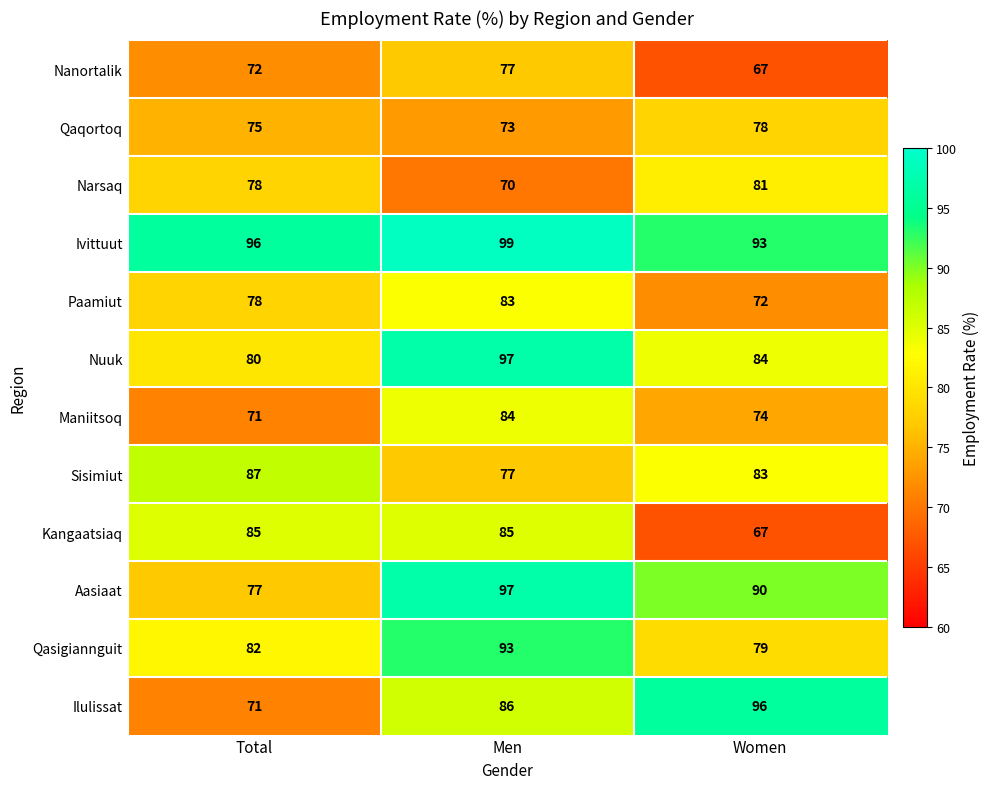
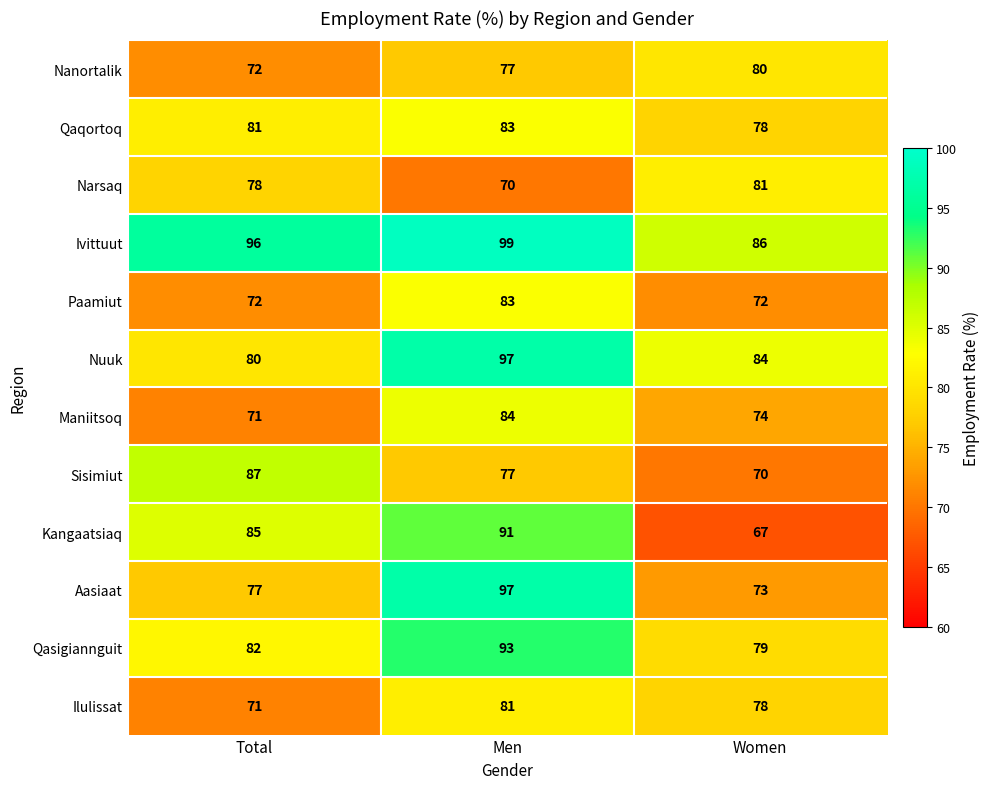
  {
    "Nanortalik": {
      "Total": 72,
      "Men": 77,
-     "Women": 67
+     "Women": 80
    },
    "Qaqortoq": {
-     "Total": 75,
-     "Men": 73,
+     "Total": 81,
+     "Men": 83,
      "Women": 78
    },
    "Narsaq": {
      "Total": 78,
      "Men": 70,
      "Women": 81
    },
    "Ivittuut": {
      "Total": 96,
      "Men": 99,
-     "Women": 93
+     "Women": 86
    },
    "Paamiut": {
-     "Total": 78,
+     "Total": 72,
      "Men": 83,
      "Women": 72
    },
    "Nuuk": {
      "Total": 80,
      "Men": 97,
      "Women": 84
    },
    "Maniitsoq": {
      "Total": 71,
      "Men": 84,
      "Women": 74
    },
    "Sisimiut": {
      "Total": 87,
      "Men": 77,
-     "Women": 83
+     "Women": 70
    },
    "Kangaatsiaq": {
      "Total": 85,
-     "Men": 85,
+     "Men": 91,
      "Women": 67
    },
    "Aasiaat": {
      "Total": 77,
      "Men": 97,
-     "Women": 90
+     "Women": 73
    },
    "Qasigiannguit": {
      "Total": 82,
      "Men": 93,
      "Women": 79
    },
    "Ilulissat": {
      "Total": 71,
-     "Men": 86,
-     "Women": 96
+     "Men": 81,
+     "Women": 78
    }
  }
